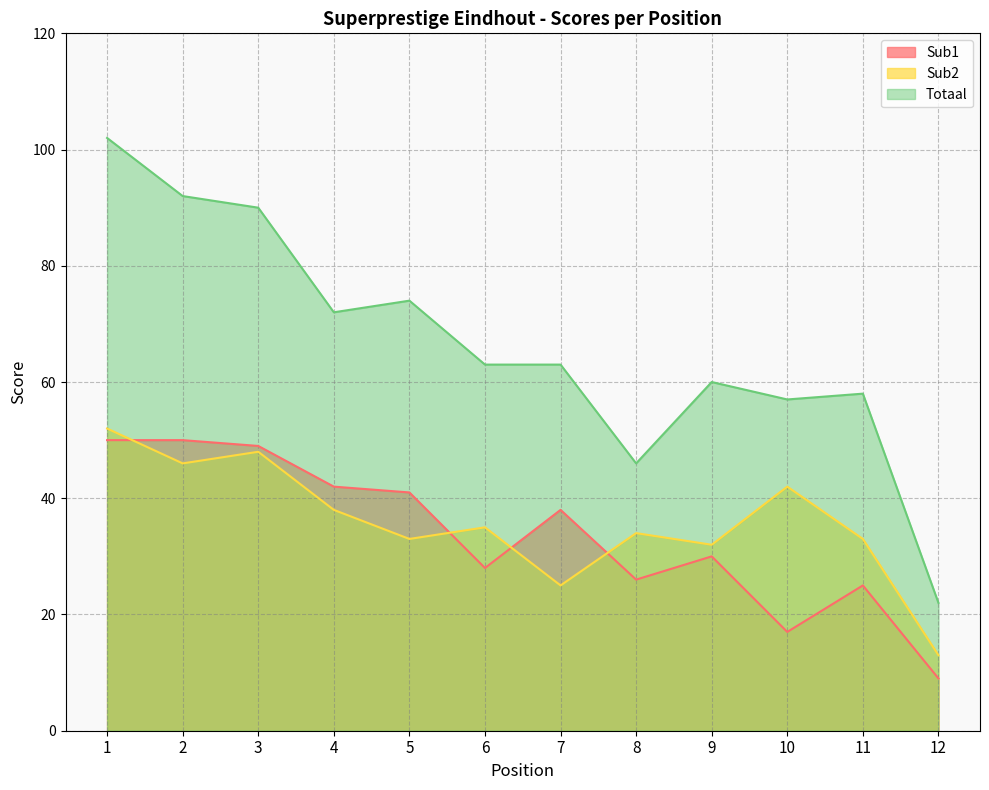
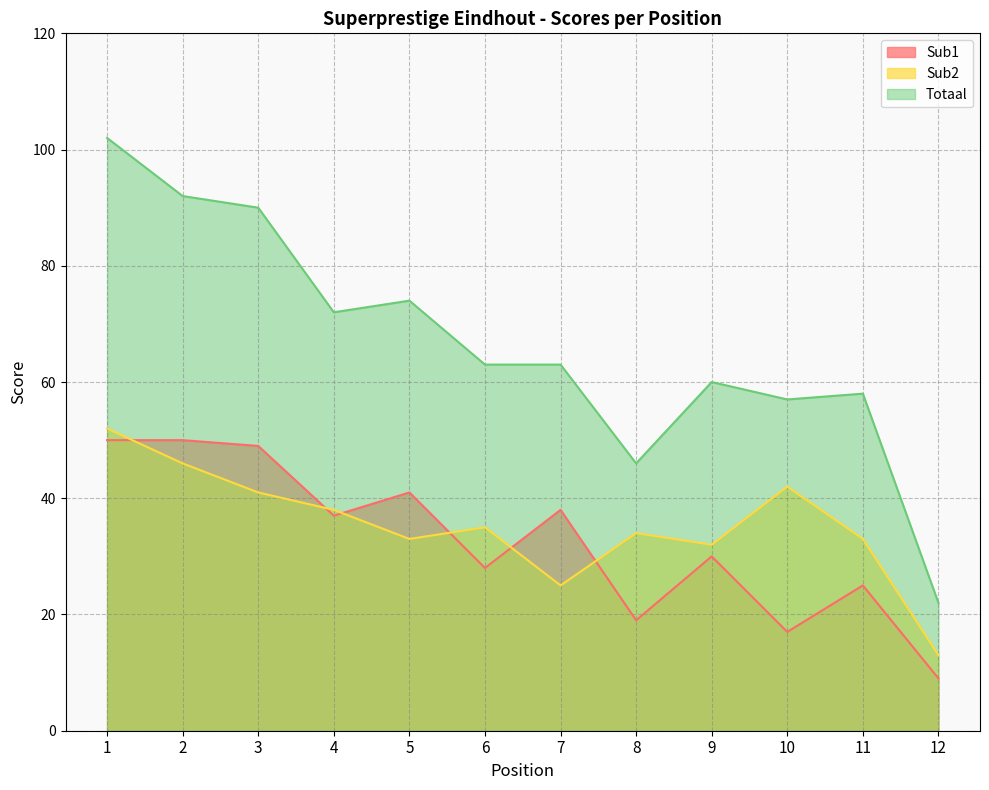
  {
    "Sub1": {
      "1": 50,
      "2": 50,
      "3": 49,
-     "4": 42,
+     "4": 37,
      "5": 41,
      "6": 28,
      "7": 38,
-     "8": 26,
+     "8": 19,
      "9": 30,
      "10": 17,
      "11": 25,
      "12": 9
    },
    "Sub2": {
      "1": 52,
      "2": 46,
-     "3": 48,
+     "3": 41,
      "4": 38,
      "5": 33,
      "6": 35,
      "7": 25,
      "8": 34,
      "9": 32,
      "10": 42,
      "11": 33,
      "12": 13
    },
    "Totaal": {
      "1": 102,
      "2": 92,
      "3": 90,
      "4": 72,
      "5": 74,
      "6": 63,
      "7": 63,
      "8": 46,
      "9": 60,
      "10": 57,
      "11": 58,
      "12": 22
    }
  }
